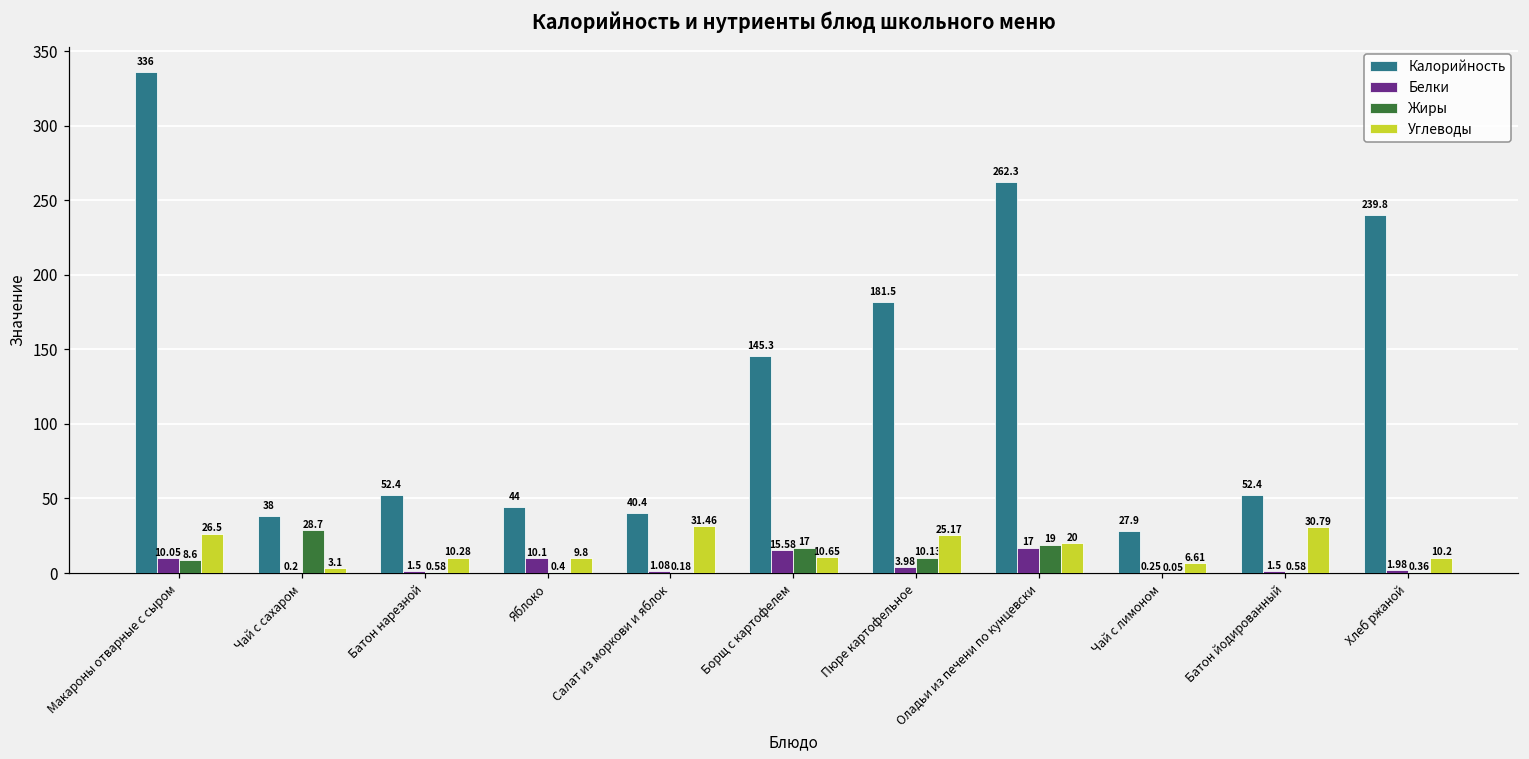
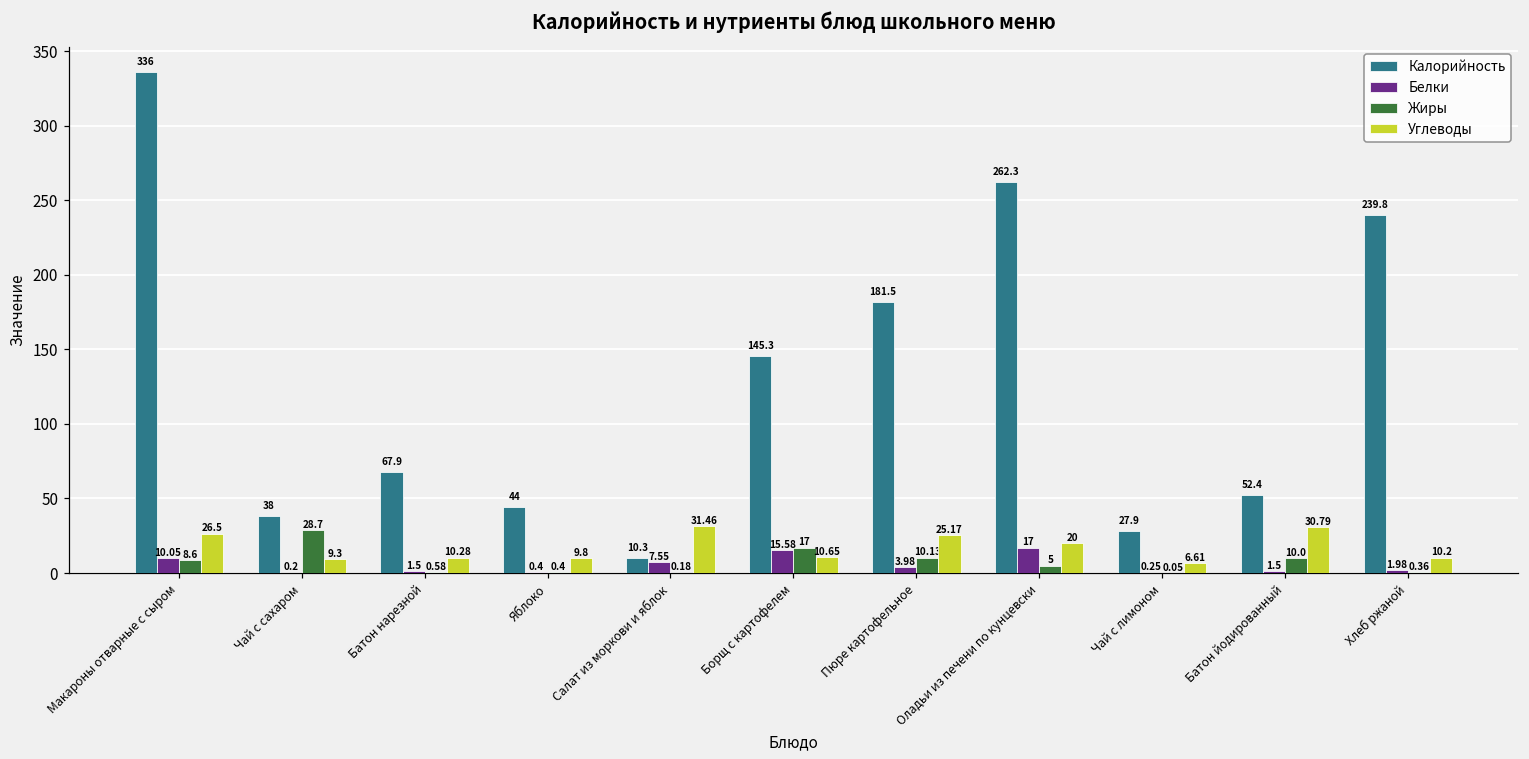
  {
    "Калорийность": {
      "Макароны отварные с сыром": 336,
      "Чай с сахаром": 38,
-     "Батон нарезной": 52.4,
+     "Батон нарезной": 67.9,
      "Яблоко": 44,
-     "Салат из моркови и яблок": 40.4,
+     "Салат из моркови и яблок": 10.3,
      "Борщ с картофелем": 145.3,
      "Пюре картофельное": 181.5,
      "Оладьи из печени по кунцевски": 262.3,
      "Чай с лимоном": 27.9,
      "Батон йодированный": 52.4,
      "Хлеб ржаной": 239.8
    },
    "Белки": {
      "Макароны отварные с сыром": 10.05,
      "Чай с сахаром": 0.2,
      "Батон нарезной": 1.5,
-     "Яблоко": 10.1,
-     "Салат из моркови и яблок": 1.08,
+     "Яблоко": 0.4,
+     "Салат из моркови и яблок": 7.55,
      "Борщ с картофелем": 15.58,
      "Пюре картофельное": 3.98,
      "Оладьи из печени по кунцевски": 17,
      "Чай с лимоном": 0.25,
      "Батон йодированный": 1.5,
      "Хлеб ржаной": 1.98
    },
    "Жиры": {
      "Макароны отварные с сыром": 8.6,
      "Чай с сахаром": 28.7,
      "Батон нарезной": 0.58,
      "Яблоко": 0.4,
      "Салат из моркови и яблок": 0.18,
      "Борщ с картофелем": 17,
      "Пюре картофельное": 10.13,
-     "Оладьи из печени по кунцевски": 19,
+     "Оладьи из печени по кунцевски": 5,
      "Чай с лимоном": 0.05,
-     "Батон йодированный": 0.58,
+     "Батон йодированный": 10.0,
      "Хлеб ржаной": 0.36
    },
    "Углеводы": {
      "Макароны отварные с сыром": 26.5,
-     "Чай с сахаром": 3.1,
+     "Чай с сахаром": 9.3,
      "Батон нарезной": 10.28,
      "Яблоко": 9.8,
      "Салат из моркови и яблок": 31.46,
      "Борщ с картофелем": 10.65,
      "Пюре картофельное": 25.17,
      "Оладьи из печени по кунцевски": 20,
      "Чай с лимоном": 6.61,
      "Батон йодированный": 30.79,
      "Хлеб ржаной": 10.2
    }
  }
